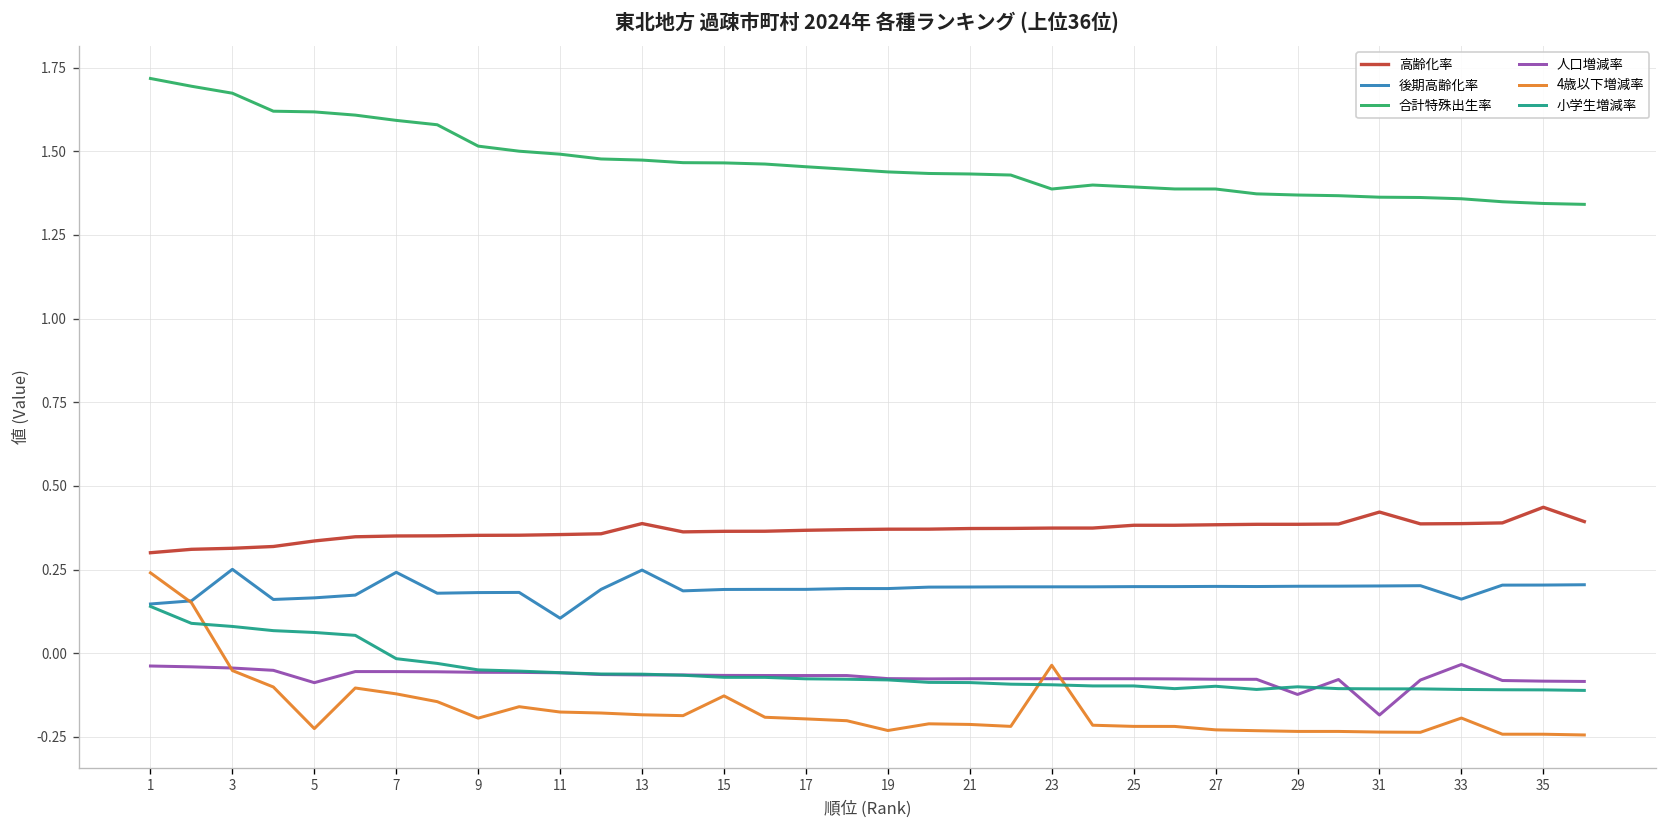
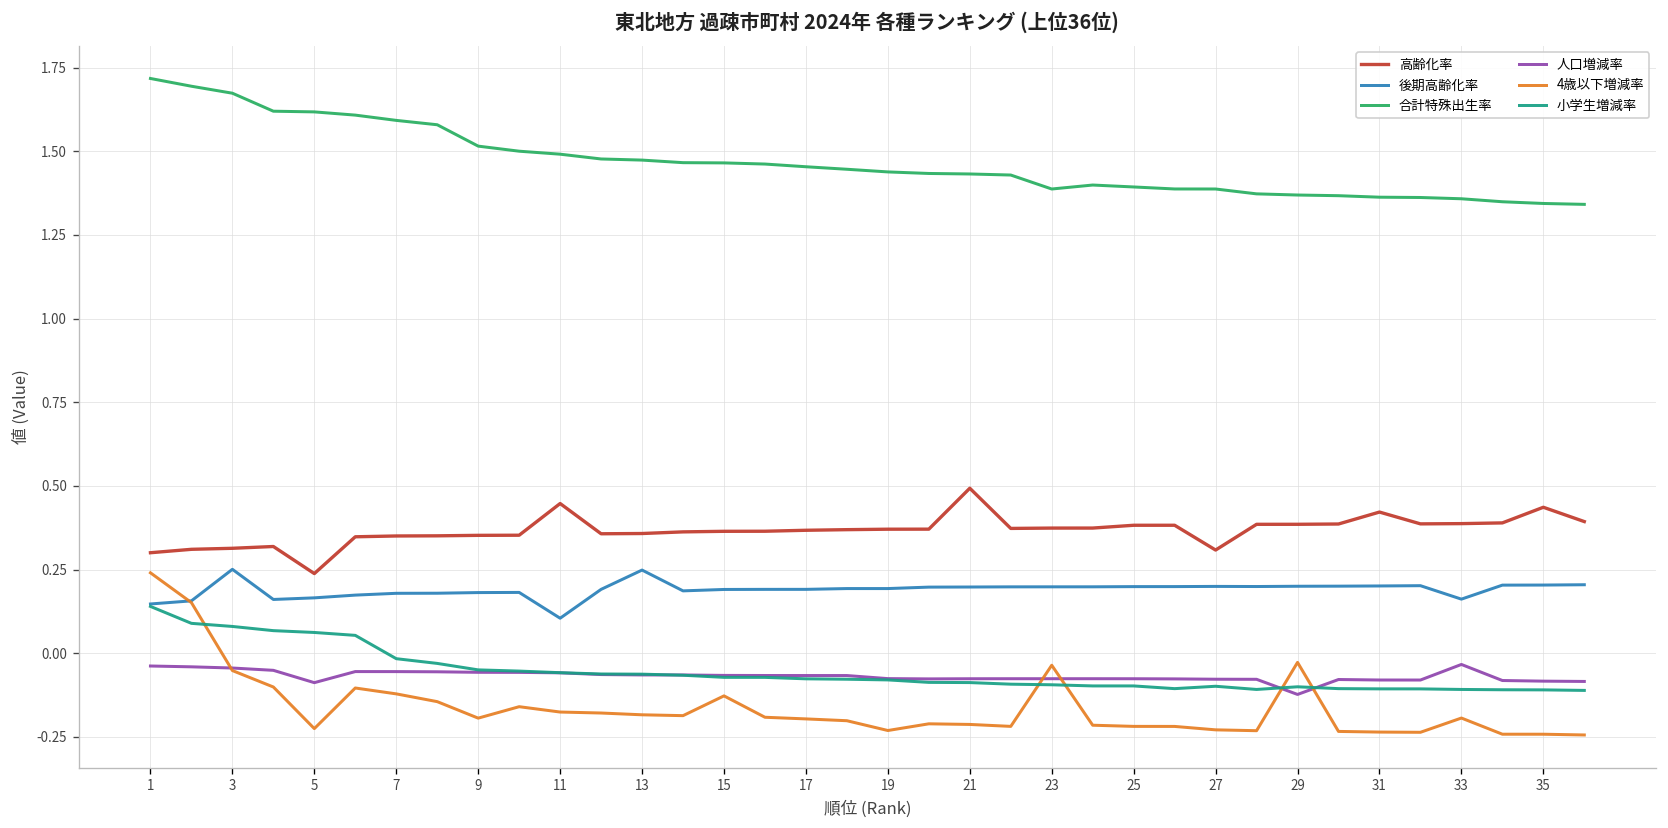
  {
    "高齢化率": {
      "1": 0.30,
      "3": 0.31,
-     "5": 0.34,
+     "5": 0.24,
      "7": 0.35,
      "9": 0.35,
-     "11": 0.35,
-     "13": 0.39,
+     "11": 0.45,
+     "13": 0.36,
      "15": 0.36,
      "17": 0.37,
      "19": 0.37,
-     "21": 0.37,
+     "21": 0.49,
      "23": 0.37,
      "25": 0.38,
-     "27": 0.38,
+     "27": 0.31,
      "29": 0.39,
      "31": 0.42,
      "33": 0.39,
      "35": 0.44
    },
    "後期高齢化率": {
      "3": 0.25,
      "5": 0.17,
-     "7": 0.24,
+     "7": 0.18,
      "9": 0.18,
      "11": 0.10,
      "13": 0.25,
      "15": 0.19,
      "17": 0.19,
      "19": 0.19,
      "21": 0.20,
      "23": 0.20,
      "25": 0.20,
      "27": 0.20,
      "29": 0.20,
      "31": 0.20,
      "33": 0.16,
      "35": 0.20
    },
    "人口増減率": {
      "1": -0.04,
      "5": -0.09,
      "7": -0.05,
      "17": -0.07,
      "21": -0.08,
      "23": -0.08,
      "25": -0.08,
      "27": -0.08,
      "29": -0.12,
-     "31": -0.18,
+     "31": -0.08,
      "33": -0.03,
      "35": -0.08
    },
    "4歳以下増減率": {
      "1": 0.24,
      "5": -0.23,
      "7": -0.12,
      "9": -0.19,
      "11": -0.18,
      "13": -0.18,
      "15": -0.13,
      "17": -0.20,
      "19": -0.23,
      "21": -0.21,
      "23": -0.04,
      "25": -0.22,
      "27": -0.23,
-     "29": -0.23,
+     "29": -0.03,
      "31": -0.24,
      "33": -0.19,
      "35": -0.24
    }
  }
